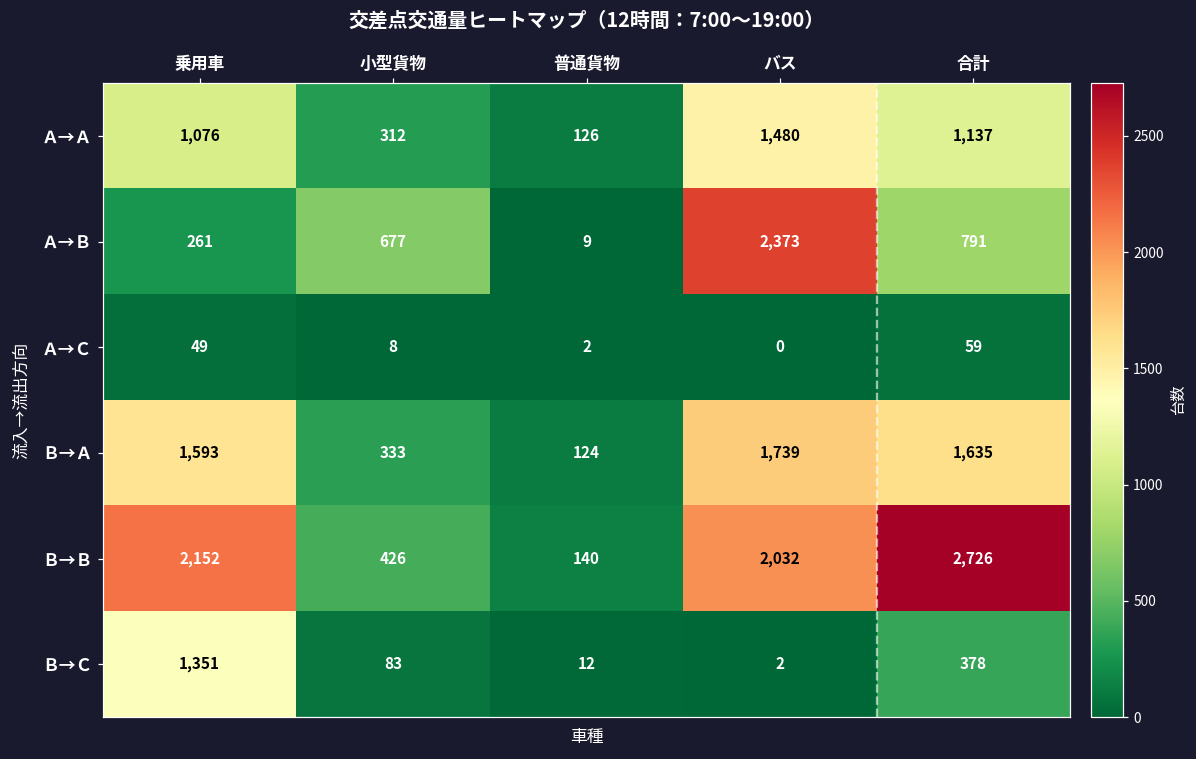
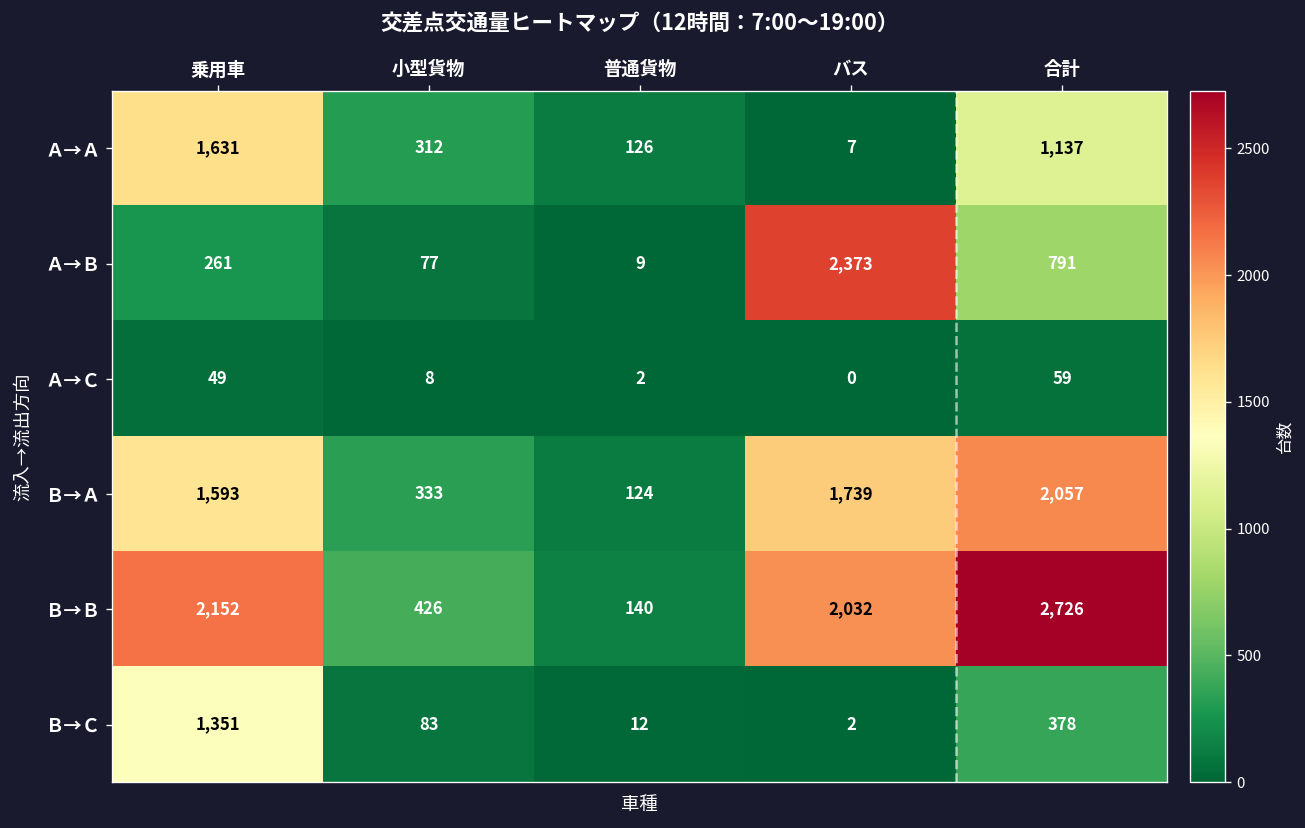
  {
    "Ａ→Ａ": {
-     "乗用車": "1,076",
+     "乗用車": "1,631",
      "小型貨物": "312",
      "普通貨物": "126",
-     "バス": "1,480",
+     "バス": "7",
      "合計": "1,137"
    },
    "Ａ→Ｂ": {
      "乗用車": "261",
-     "小型貨物": "677",
+     "小型貨物": "77",
      "普通貨物": "9",
      "バス": "2,373",
      "合計": "791"
    },
    "Ａ→Ｃ": {
      "乗用車": "49",
      "小型貨物": "8",
      "普通貨物": "2",
      "バス": "0",
      "合計": "59"
    },
    "Ｂ→Ａ": {
      "乗用車": "1,593",
      "小型貨物": "333",
      "普通貨物": "124",
      "バス": "1,739",
-     "合計": "1,635"
+     "合計": "2,057"
    },
    "Ｂ→Ｂ": {
      "乗用車": "2,152",
      "小型貨物": "426",
      "普通貨物": "140",
      "バス": "2,032",
      "合計": "2,726"
    },
    "Ｂ→Ｃ": {
      "乗用車": "1,351",
      "小型貨物": "83",
      "普通貨物": "12",
      "バス": "2",
      "合計": "378"
    }
  }
